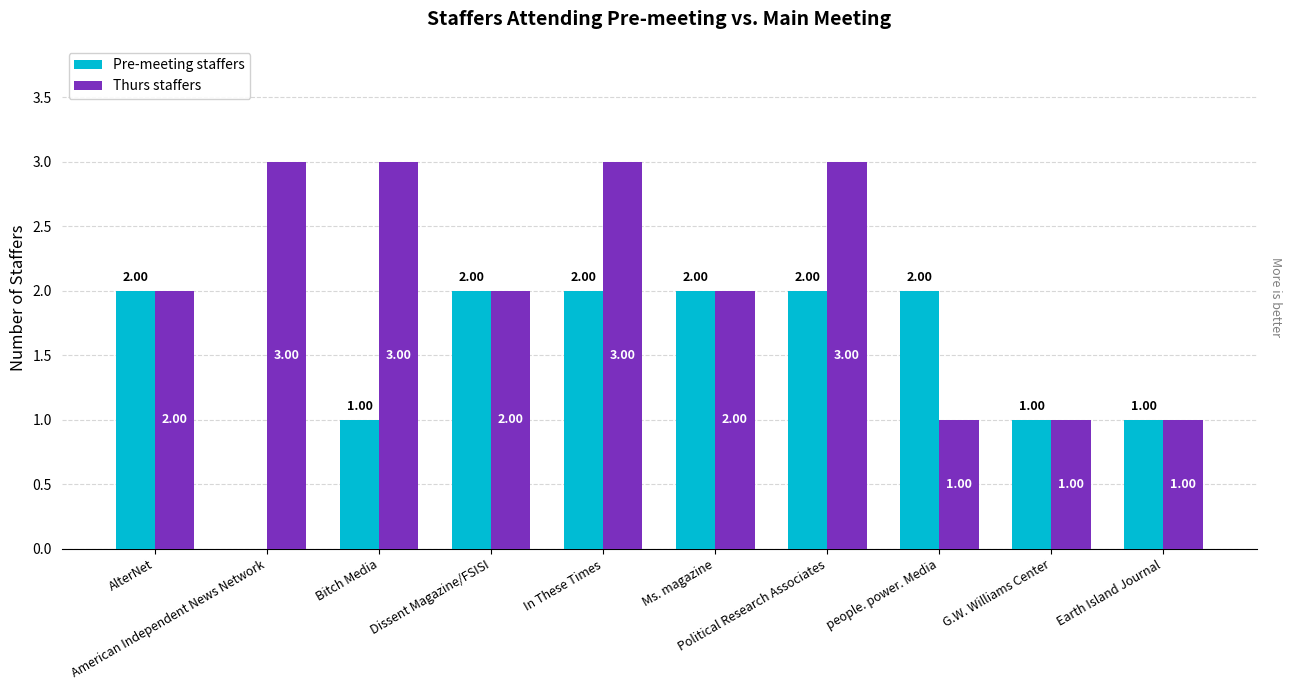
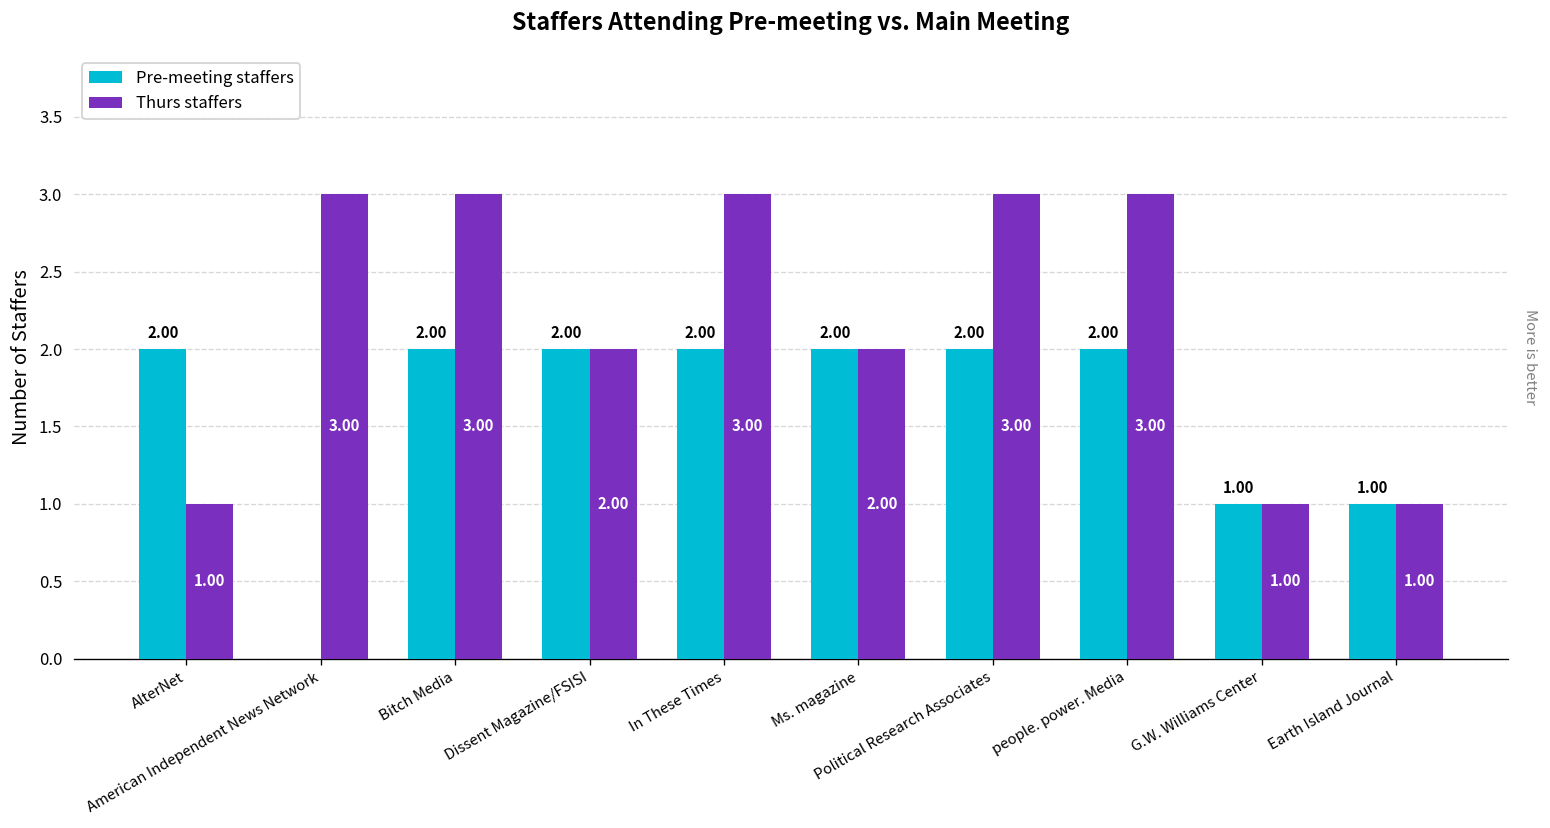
  {
    "Pre-meeting staffers": {
      "AlterNet": 2.00,
-     "Bitch Media": 1.00,
+     "Bitch Media": 2.00,
      "Dissent Magazine/FSISI": 2.00,
      "In These Times": 2.00,
      "Ms. magazine": 2.00,
      "Political Research Associates": 2.00,
      "people. power. Media": 2.00,
      "G.W. Williams Center": 1.00,
      "Earth Island Journal": 1.00
    },
    "Thurs staffers": {
-     "AlterNet": 2.00,
+     "AlterNet": 1.00,
      "American Independent News Network": 3.00,
      "Bitch Media": 3.00,
      "Dissent Magazine/FSISI": 2.00,
      "In These Times": 3.00,
      "Ms. magazine": 2.00,
      "Political Research Associates": 3.00,
-     "people. power. Media": 1.00,
+     "people. power. Media": 3.00,
      "G.W. Williams Center": 1.00,
      "Earth Island Journal": 1.00
    }
  }
